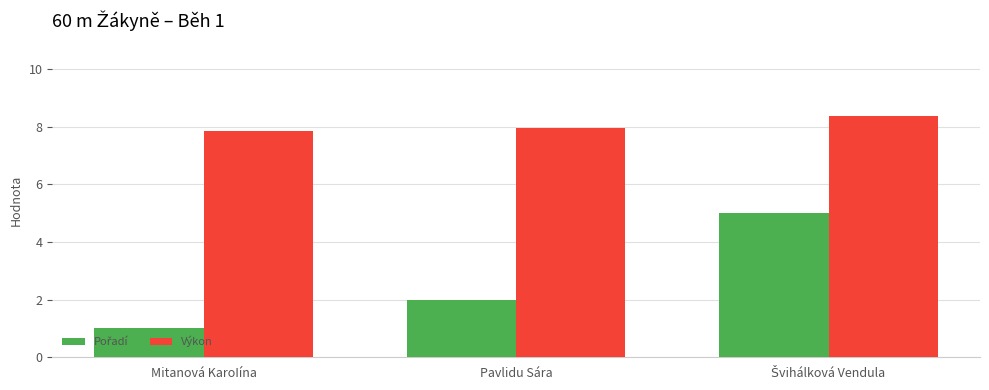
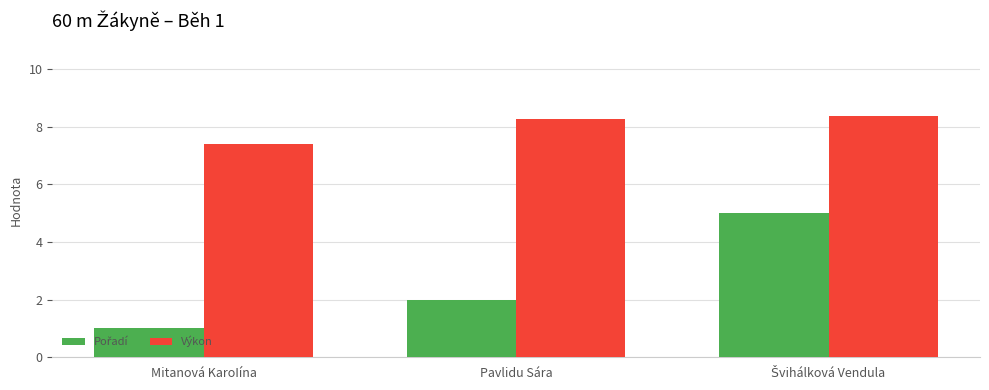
  {
    "Pořadí": {
      "Mitanová KaroIína": 1.0,
      "Pavlidu Sára": 2.0,
      "Švihálková Vendula": 5.0
    },
    "Výkon": {
-     "Mitanová KaroIína": 7.9,
-     "Pavlidu Sára": 8.0,
+     "Mitanová KaroIína": 7.4,
+     "Pavlidu Sára": 8.3,
      "Švihálková Vendula": 8.4
    }
  }
